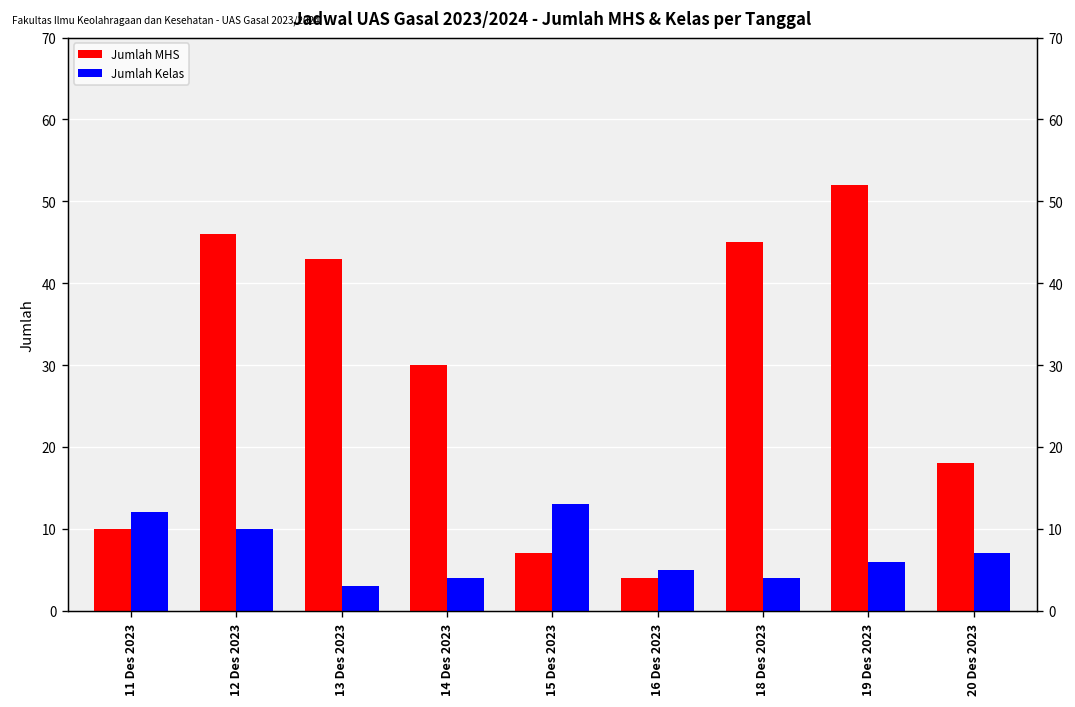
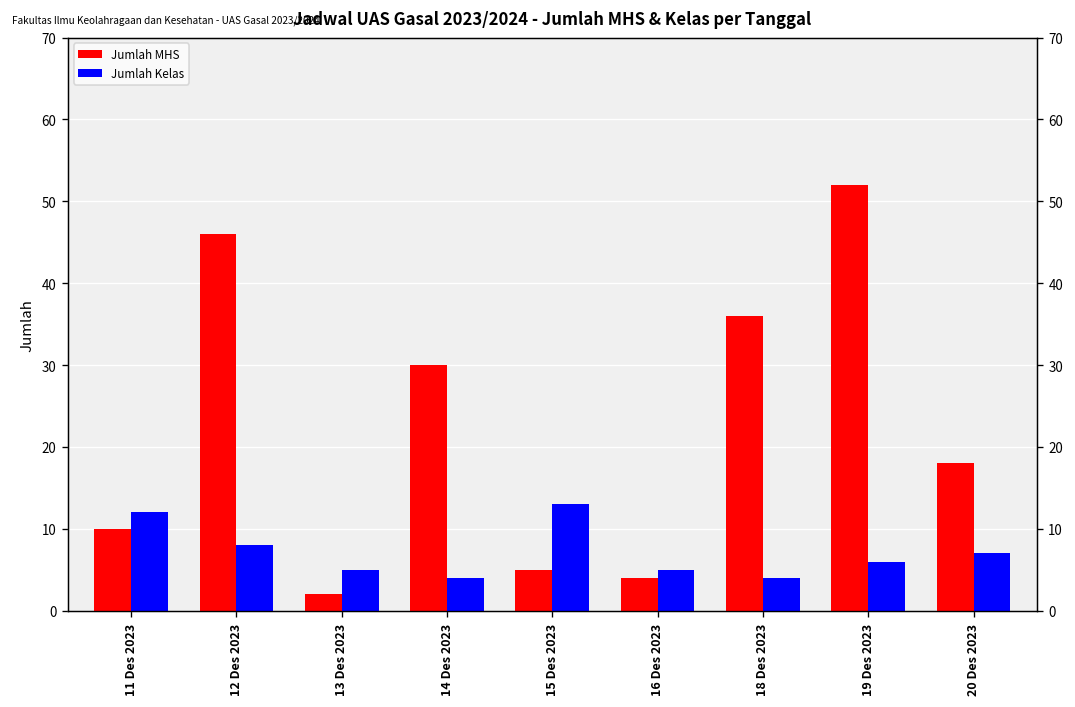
  {
    "Jumlah MHS": {
      "11 Des 2023": 10,
      "12 Des 2023": 46,
-     "13 Des 2023": 43,
+     "13 Des 2023": 2,
      "14 Des 2023": 30,
-     "15 Des 2023": 7,
+     "15 Des 2023": 5,
      "16 Des 2023": 4,
-     "18 Des 2023": 45,
+     "18 Des 2023": 36,
      "19 Des 2023": 52,
      "20 Des 2023": 18
    },
    "Jumlah Kelas": {
      "11 Des 2023": 12,
-     "12 Des 2023": 10,
-     "13 Des 2023": 3,
+     "12 Des 2023": 8,
+     "13 Des 2023": 5,
      "14 Des 2023": 4,
      "15 Des 2023": 13,
      "16 Des 2023": 5,
      "18 Des 2023": 4,
      "19 Des 2023": 6,
      "20 Des 2023": 7
    }
  }
